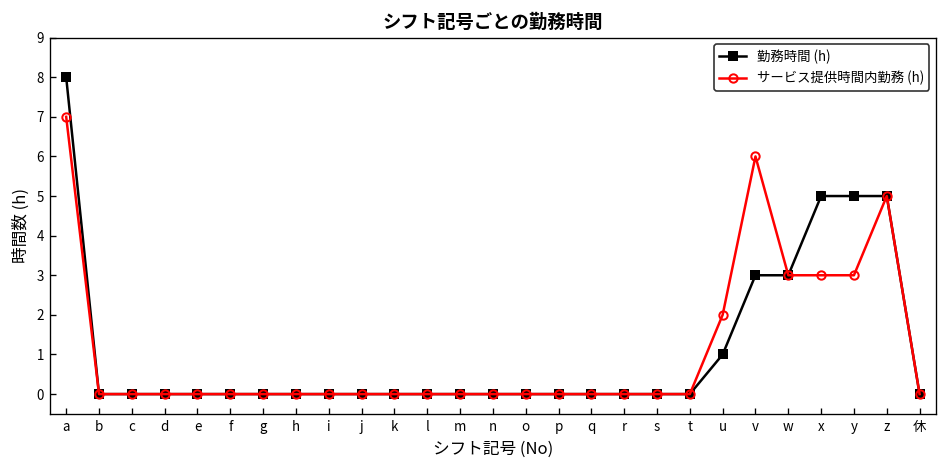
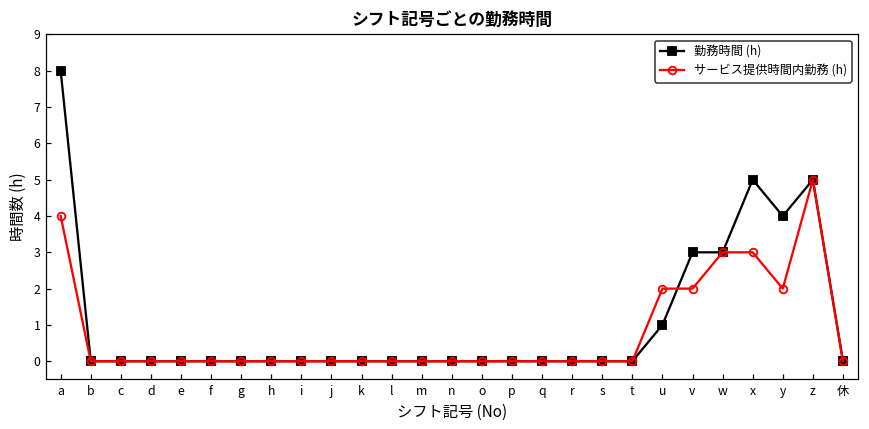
  {
    "勤務時間 (h)": {
      "a": 8,
      "u": 1,
      "v": 3,
      "x": 5,
-     "y": 5
+     "y": 4
    },
    "サービス提供時間内勤務 (h)": {
-     "a": 7,
+     "a": 4,
      "u": 2,
-     "v": 6,
+     "v": 2,
      "x": 3,
-     "y": 3
+     "y": 2
    }
  }
